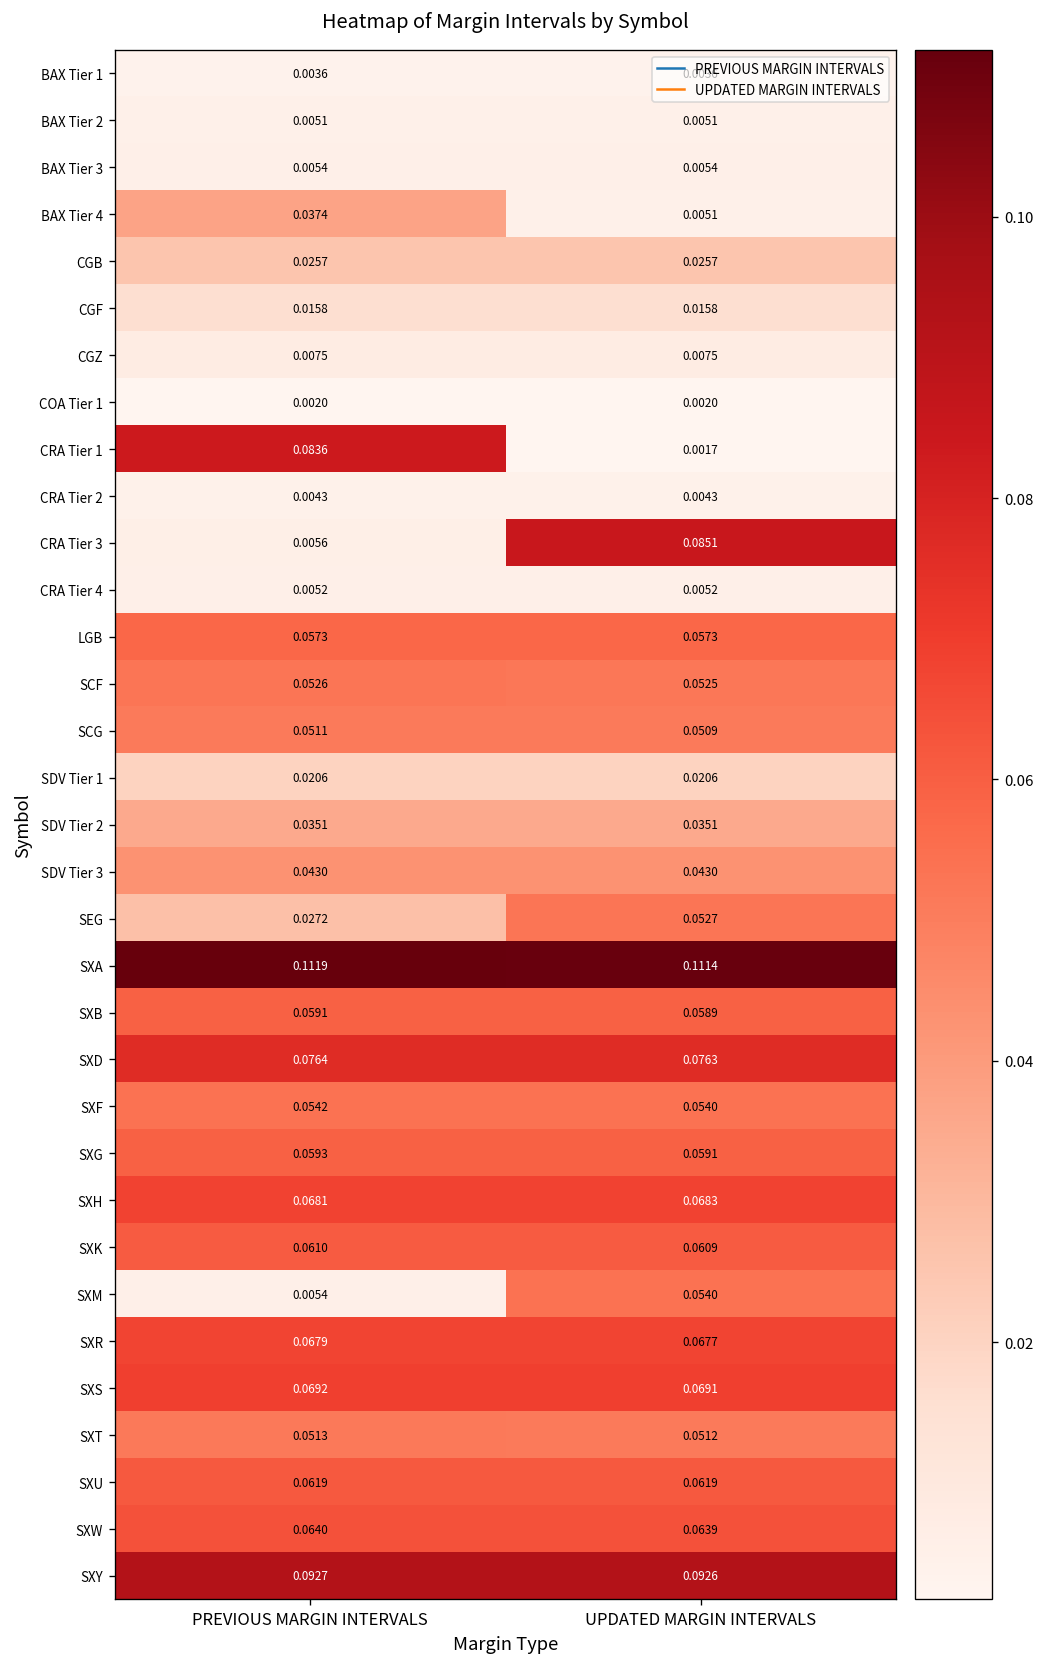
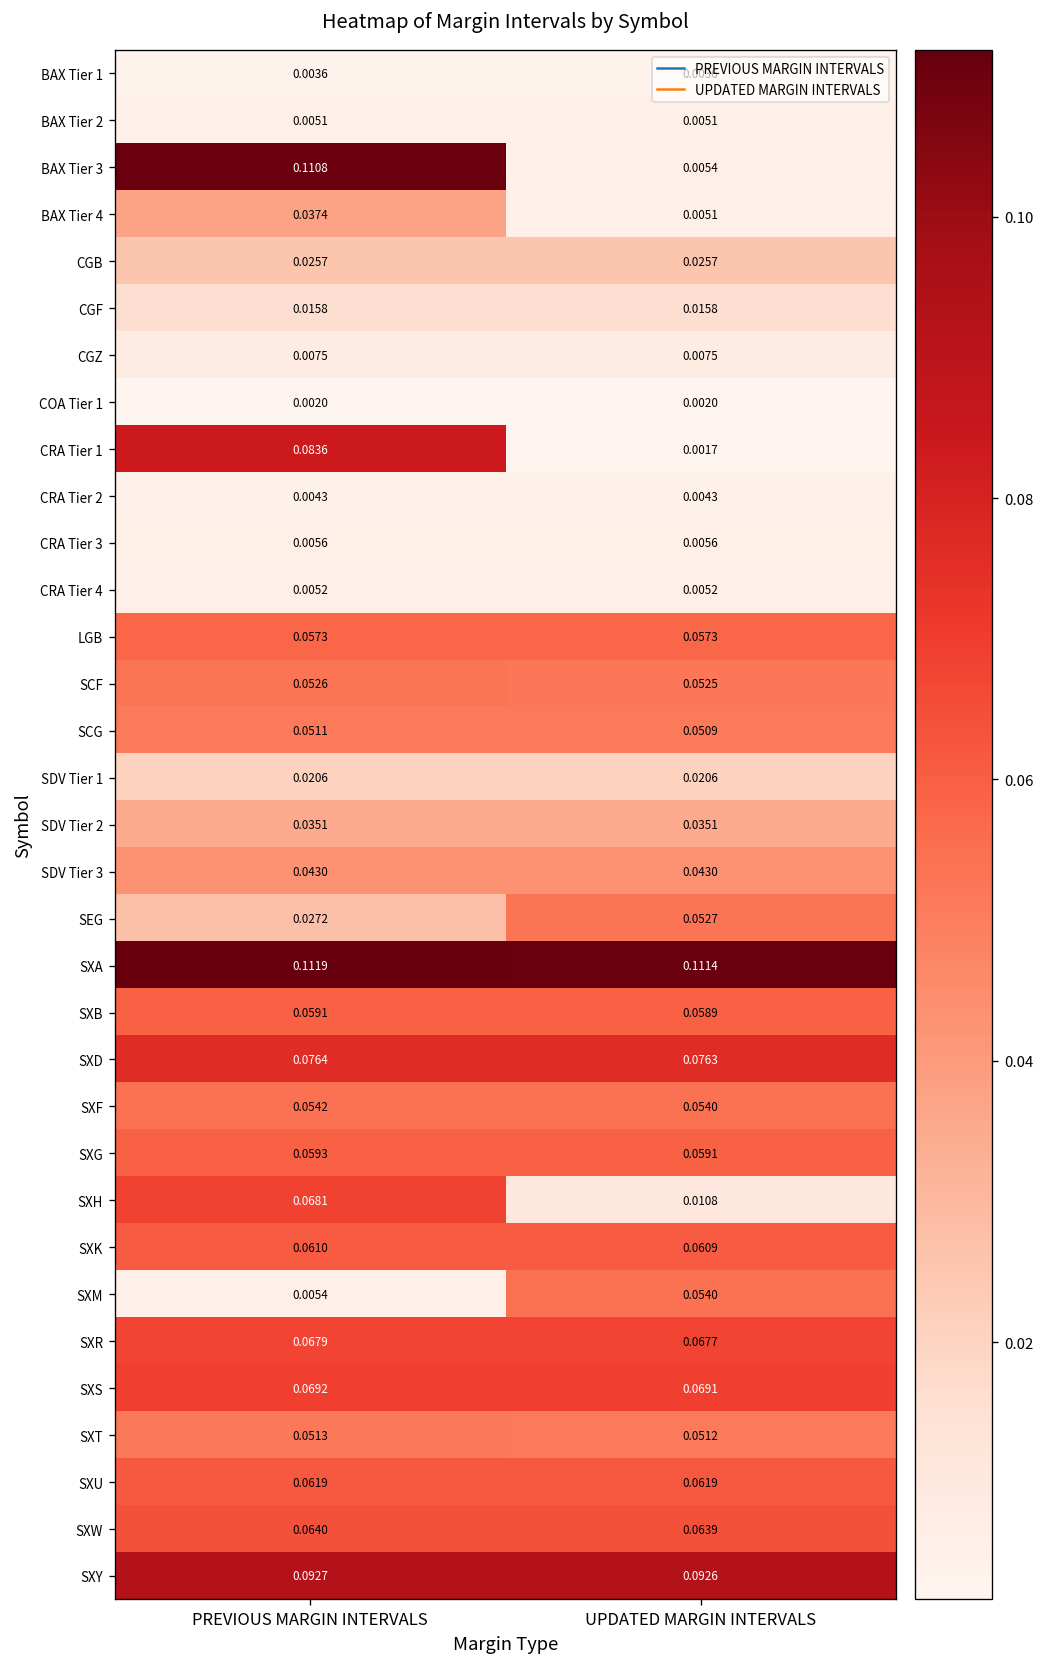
  {
    "BAX Tier 1": {
      "PREVIOUS MARGIN INTERVALS": 0.0036
    },
    "BAX Tier 2": {
      "PREVIOUS MARGIN INTERVALS": 0.0051,
      "UPDATED MARGIN INTERVALS": 0.0051
    },
    "BAX Tier 3": {
-     "PREVIOUS MARGIN INTERVALS": 0.0054,
+     "PREVIOUS MARGIN INTERVALS": 0.1108,
      "UPDATED MARGIN INTERVALS": 0.0054
    },
    "BAX Tier 4": {
      "PREVIOUS MARGIN INTERVALS": 0.0374,
      "UPDATED MARGIN INTERVALS": 0.0051
    },
    "CGB": {
      "PREVIOUS MARGIN INTERVALS": 0.0257,
      "UPDATED MARGIN INTERVALS": 0.0257
    },
    "CGF": {
      "PREVIOUS MARGIN INTERVALS": 0.0158,
      "UPDATED MARGIN INTERVALS": 0.0158
    },
    "CGZ": {
      "PREVIOUS MARGIN INTERVALS": 0.0075,
      "UPDATED MARGIN INTERVALS": 0.0075
    },
    "COA Tier 1": {
      "PREVIOUS MARGIN INTERVALS": 0.0020,
      "UPDATED MARGIN INTERVALS": 0.0020
    },
    "CRA Tier 1": {
      "PREVIOUS MARGIN INTERVALS": 0.0836,
      "UPDATED MARGIN INTERVALS": 0.0017
    },
    "CRA Tier 2": {
      "PREVIOUS MARGIN INTERVALS": 0.0043,
      "UPDATED MARGIN INTERVALS": 0.0043
    },
    "CRA Tier 3": {
      "PREVIOUS MARGIN INTERVALS": 0.0056,
-     "UPDATED MARGIN INTERVALS": 0.0851
+     "UPDATED MARGIN INTERVALS": 0.0056
    },
    "CRA Tier 4": {
      "PREVIOUS MARGIN INTERVALS": 0.0052,
      "UPDATED MARGIN INTERVALS": 0.0052
    },
    "LGB": {
      "PREVIOUS MARGIN INTERVALS": 0.0573,
      "UPDATED MARGIN INTERVALS": 0.0573
    },
    "SCF": {
      "PREVIOUS MARGIN INTERVALS": 0.0526,
      "UPDATED MARGIN INTERVALS": 0.0525
    },
    "SCG": {
      "PREVIOUS MARGIN INTERVALS": 0.0511,
      "UPDATED MARGIN INTERVALS": 0.0509
    },
    "SDV Tier 1": {
      "PREVIOUS MARGIN INTERVALS": 0.0206,
      "UPDATED MARGIN INTERVALS": 0.0206
    },
    "SDV Tier 2": {
      "PREVIOUS MARGIN INTERVALS": 0.0351,
      "UPDATED MARGIN INTERVALS": 0.0351
    },
    "SDV Tier 3": {
      "PREVIOUS MARGIN INTERVALS": 0.0430,
      "UPDATED MARGIN INTERVALS": 0.0430
    },
    "SEG": {
      "PREVIOUS MARGIN INTERVALS": 0.0272,
      "UPDATED MARGIN INTERVALS": 0.0527
    },
    "SXA": {
      "PREVIOUS MARGIN INTERVALS": 0.1119,
      "UPDATED MARGIN INTERVALS": 0.1114
    },
    "SXB": {
      "PREVIOUS MARGIN INTERVALS": 0.0591,
      "UPDATED MARGIN INTERVALS": 0.0589
    },
    "SXD": {
      "PREVIOUS MARGIN INTERVALS": 0.0764,
      "UPDATED MARGIN INTERVALS": 0.0763
    },
    "SXF": {
      "PREVIOUS MARGIN INTERVALS": 0.0542,
      "UPDATED MARGIN INTERVALS": 0.0540
    },
    "SXG": {
      "PREVIOUS MARGIN INTERVALS": 0.0593,
      "UPDATED MARGIN INTERVALS": 0.0591
    },
    "SXH": {
      "PREVIOUS MARGIN INTERVALS": 0.0681,
-     "UPDATED MARGIN INTERVALS": 0.0683
+     "UPDATED MARGIN INTERVALS": 0.0108
    },
    "SXK": {
      "PREVIOUS MARGIN INTERVALS": 0.0610,
      "UPDATED MARGIN INTERVALS": 0.0609
    },
    "SXM": {
      "PREVIOUS MARGIN INTERVALS": 0.0054,
      "UPDATED MARGIN INTERVALS": 0.0540
    },
    "SXR": {
      "PREVIOUS MARGIN INTERVALS": 0.0679,
      "UPDATED MARGIN INTERVALS": 0.0677
    },
    "SXS": {
      "PREVIOUS MARGIN INTERVALS": 0.0692,
      "UPDATED MARGIN INTERVALS": 0.0691
    },
    "SXT": {
      "PREVIOUS MARGIN INTERVALS": 0.0513,
      "UPDATED MARGIN INTERVALS": 0.0512
    },
    "SXU": {
      "PREVIOUS MARGIN INTERVALS": 0.0619,
      "UPDATED MARGIN INTERVALS": 0.0619
    },
    "SXW": {
      "PREVIOUS MARGIN INTERVALS": 0.0640,
      "UPDATED MARGIN INTERVALS": 0.0639
    },
    "SXY": {
      "PREVIOUS MARGIN INTERVALS": 0.0927,
      "UPDATED MARGIN INTERVALS": 0.0926
    }
  }
